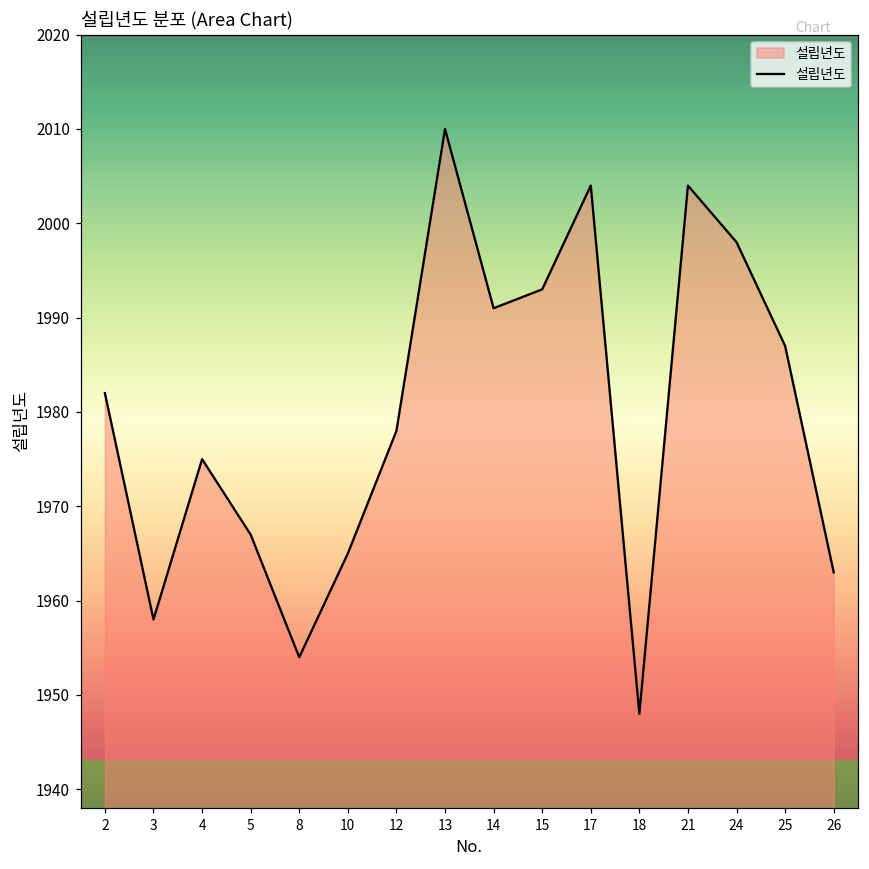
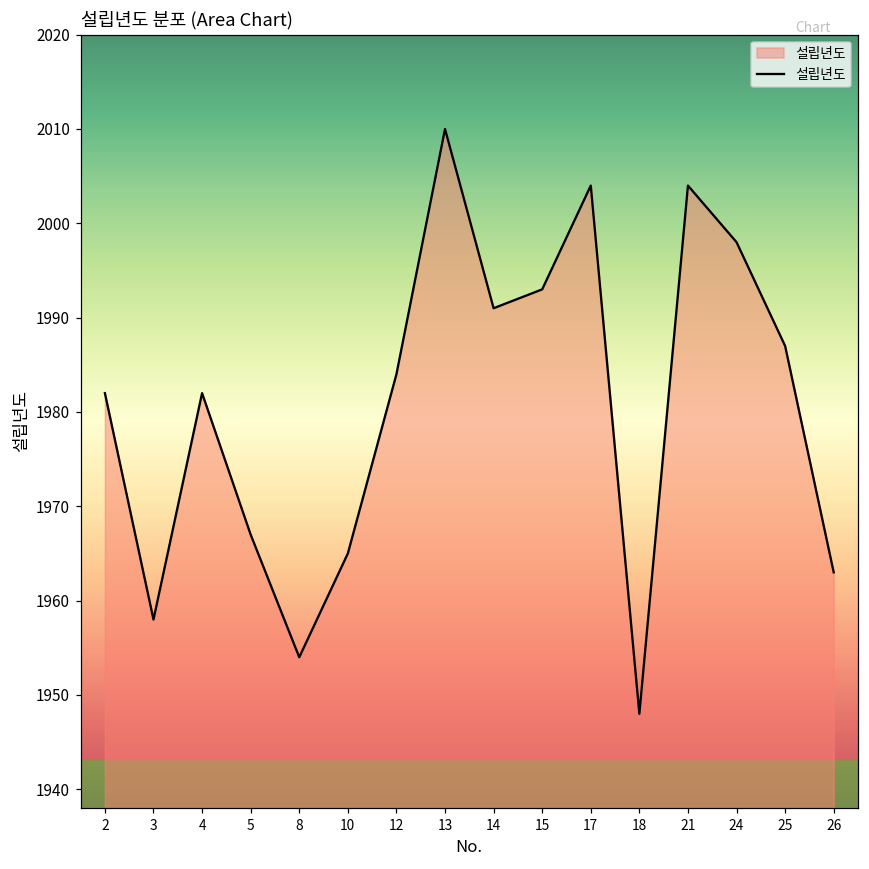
  {
    "2": 1982,
    "3": 1958,
-   "4": 1975,
+   "4": 1982,
    "5": 1967,
    "8": 1954,
    "10": 1965,
-   "12": 1978,
+   "12": 1984,
    "13": 2010,
    "14": 1991,
    "15": 1993,
    "17": 2004,
    "18": 1948,
    "21": 2004,
    "24": 1998,
    "25": 1987,
    "26": 1963
  }
